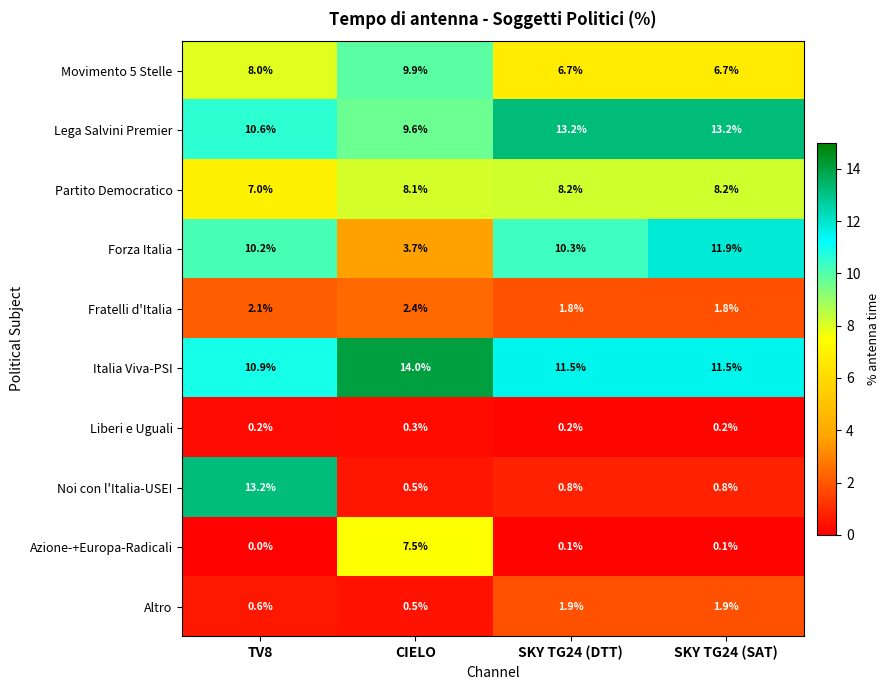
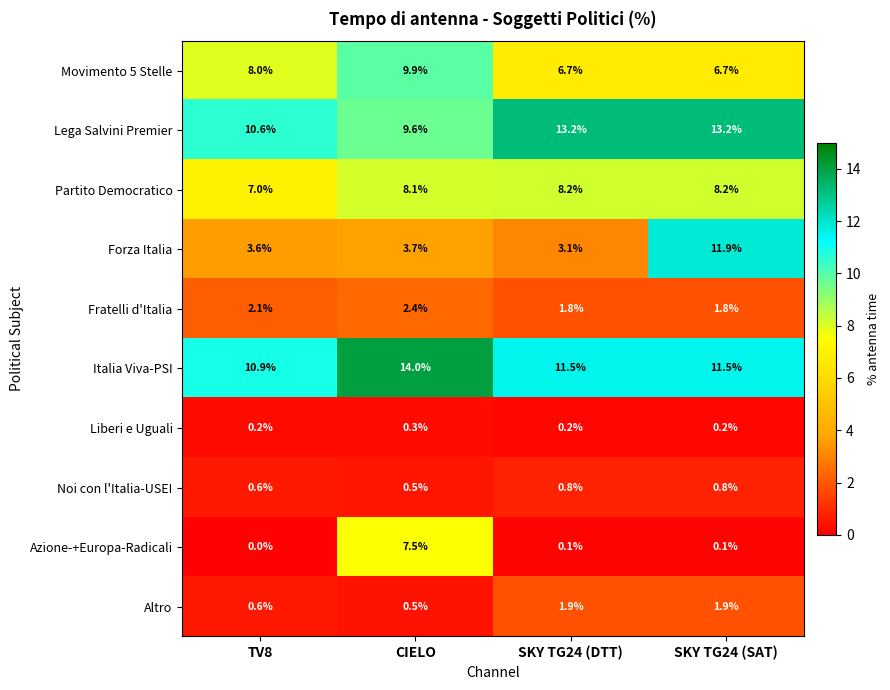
  {
    "Movimento 5 Stelle": {
      "TV8": "8.0%",
      "CIELO": "9.9%",
      "SKY TG24 (DTT)": "6.7%",
      "SKY TG24 (SAT)": "6.7%"
    },
    "Lega Salvini Premier": {
      "TV8": "10.6%",
      "CIELO": "9.6%",
      "SKY TG24 (DTT)": "13.2%",
      "SKY TG24 (SAT)": "13.2%"
    },
    "Partito Democratico": {
      "TV8": "7.0%",
      "CIELO": "8.1%",
      "SKY TG24 (DTT)": "8.2%",
      "SKY TG24 (SAT)": "8.2%"
    },
    "Forza Italia": {
-     "TV8": "10.2%",
+     "TV8": "3.6%",
      "CIELO": "3.7%",
-     "SKY TG24 (DTT)": "10.3%",
+     "SKY TG24 (DTT)": "3.1%",
      "SKY TG24 (SAT)": "11.9%"
    },
    "Fratelli d'Italia": {
      "TV8": "2.1%",
      "CIELO": "2.4%",
      "SKY TG24 (DTT)": "1.8%",
      "SKY TG24 (SAT)": "1.8%"
    },
    "Italia Viva-PSI": {
      "TV8": "10.9%",
      "CIELO": "14.0%",
      "SKY TG24 (DTT)": "11.5%",
      "SKY TG24 (SAT)": "11.5%"
    },
    "Liberi e Uguali": {
      "TV8": "0.2%",
      "CIELO": "0.3%",
      "SKY TG24 (DTT)": "0.2%",
      "SKY TG24 (SAT)": "0.2%"
    },
    "Noi con l'Italia-USEI": {
-     "TV8": "13.2%",
+     "TV8": "0.6%",
      "CIELO": "0.5%",
      "SKY TG24 (DTT)": "0.8%",
      "SKY TG24 (SAT)": "0.8%"
    },
    "Azione-+Europa-Radicali": {
      "TV8": "0.0%",
      "CIELO": "7.5%",
      "SKY TG24 (DTT)": "0.1%",
      "SKY TG24 (SAT)": "0.1%"
    },
    "Altro": {
      "TV8": "0.6%",
      "CIELO": "0.5%",
      "SKY TG24 (DTT)": "1.9%",
      "SKY TG24 (SAT)": "1.9%"
    }
  }
